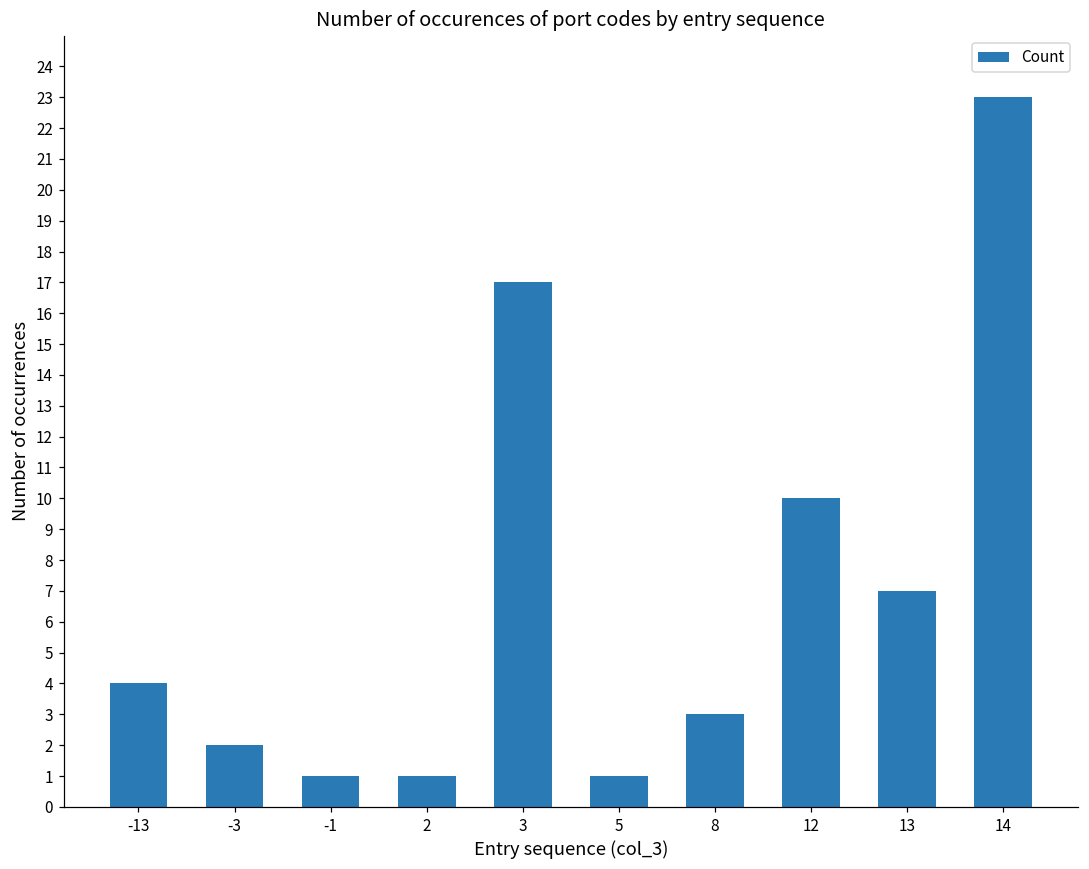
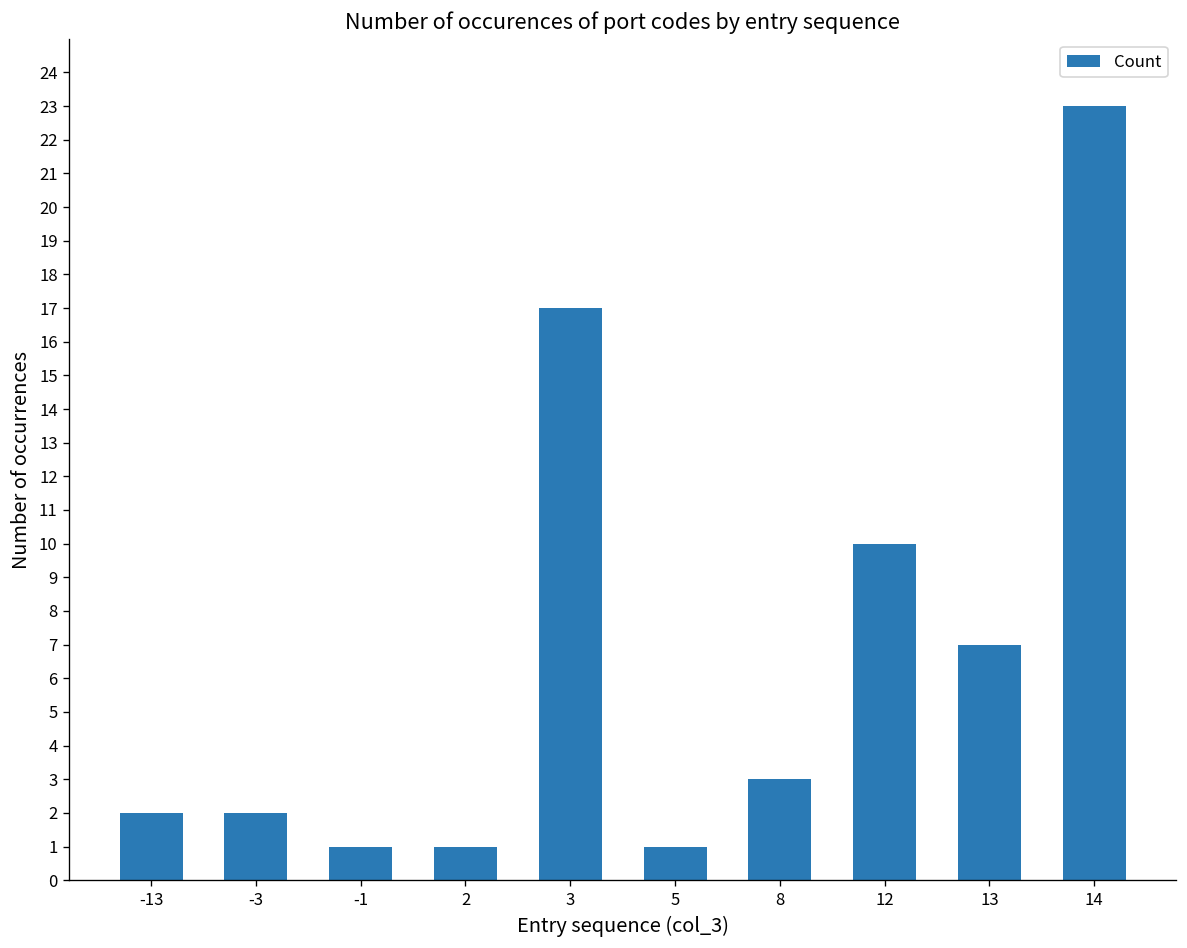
  {
-   "-13": 4,
+   "-13": 2,
    "-3": 2,
    "-1": 1,
    "2": 1,
    "3": 17,
    "5": 1,
    "8": 3,
    "12": 10,
    "13": 7,
    "14": 23
  }
